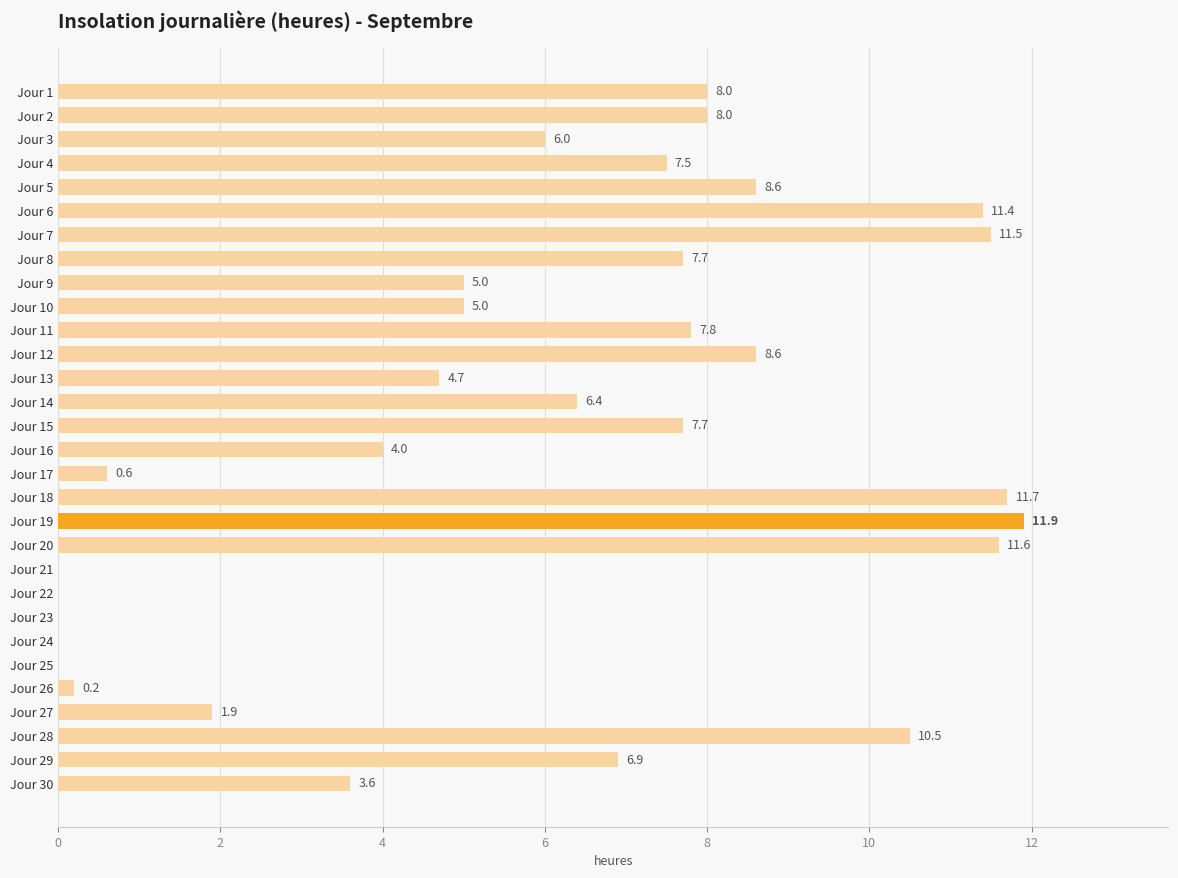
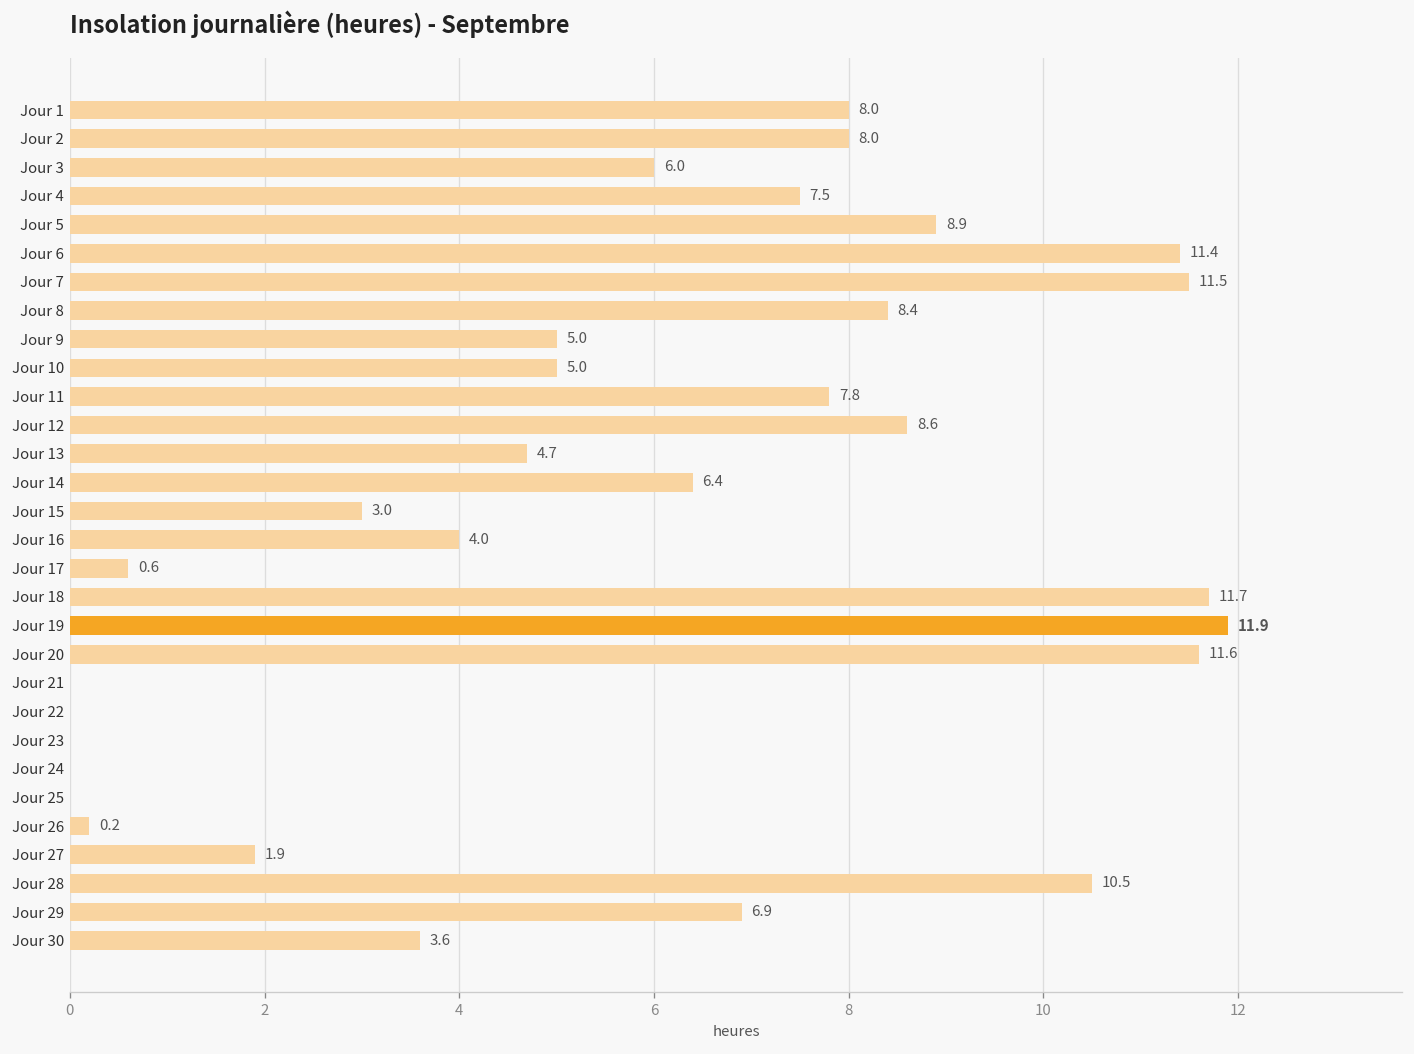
  {
    "Jour 1": 8.0,
    "Jour 2": 8.0,
    "Jour 3": 6.0,
    "Jour 4": 7.5,
-   "Jour 5": 8.6,
+   "Jour 5": 8.9,
    "Jour 6": 11.4,
    "Jour 7": 11.5,
-   "Jour 8": 7.7,
+   "Jour 8": 8.4,
    "Jour 9": 5.0,
    "Jour 10": 5.0,
    "Jour 11": 7.8,
    "Jour 12": 8.6,
    "Jour 13": 4.7,
    "Jour 14": 6.4,
-   "Jour 15": 7.7,
+   "Jour 15": 3.0,
    "Jour 16": 4.0,
    "Jour 17": 0.6,
    "Jour 18": 11.7,
    "Jour 19": 11.9,
    "Jour 20": 11.6,
    "Jour 26": 0.2,
    "Jour 27": 1.9,
    "Jour 28": 10.5,
    "Jour 29": 6.9,
    "Jour 30": 3.6
  }
